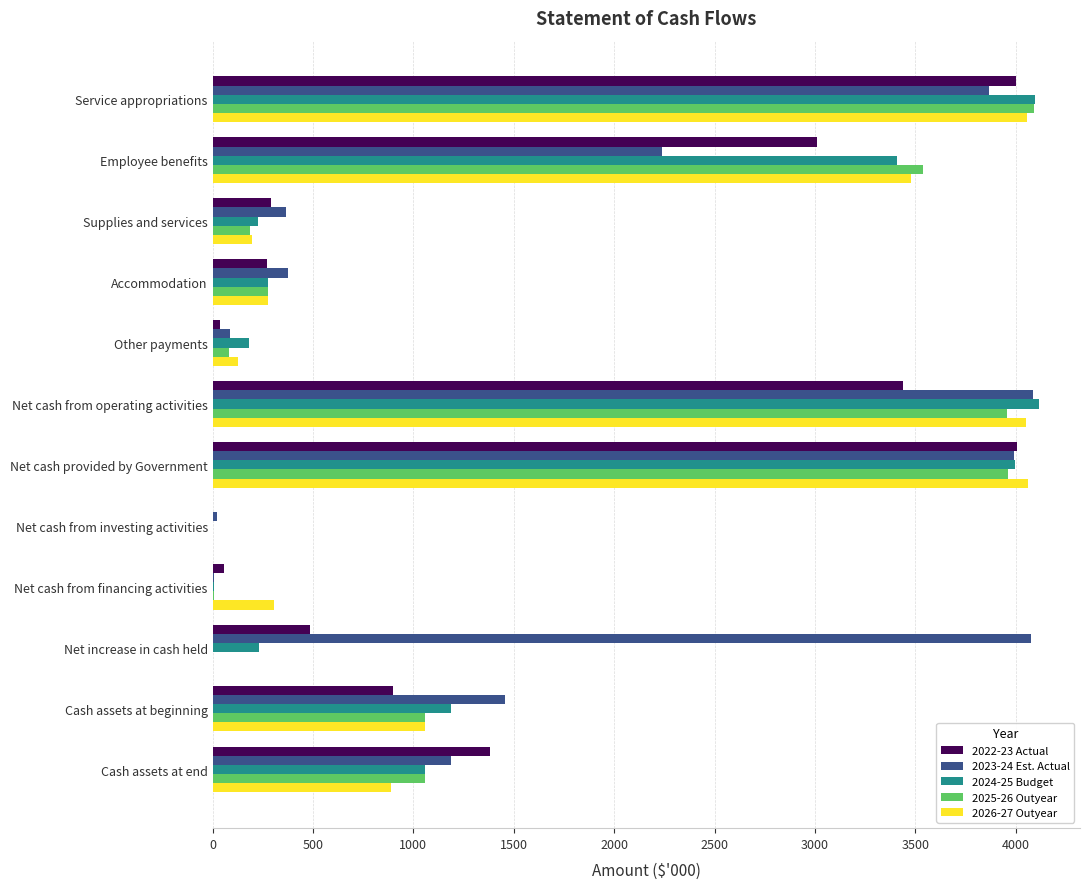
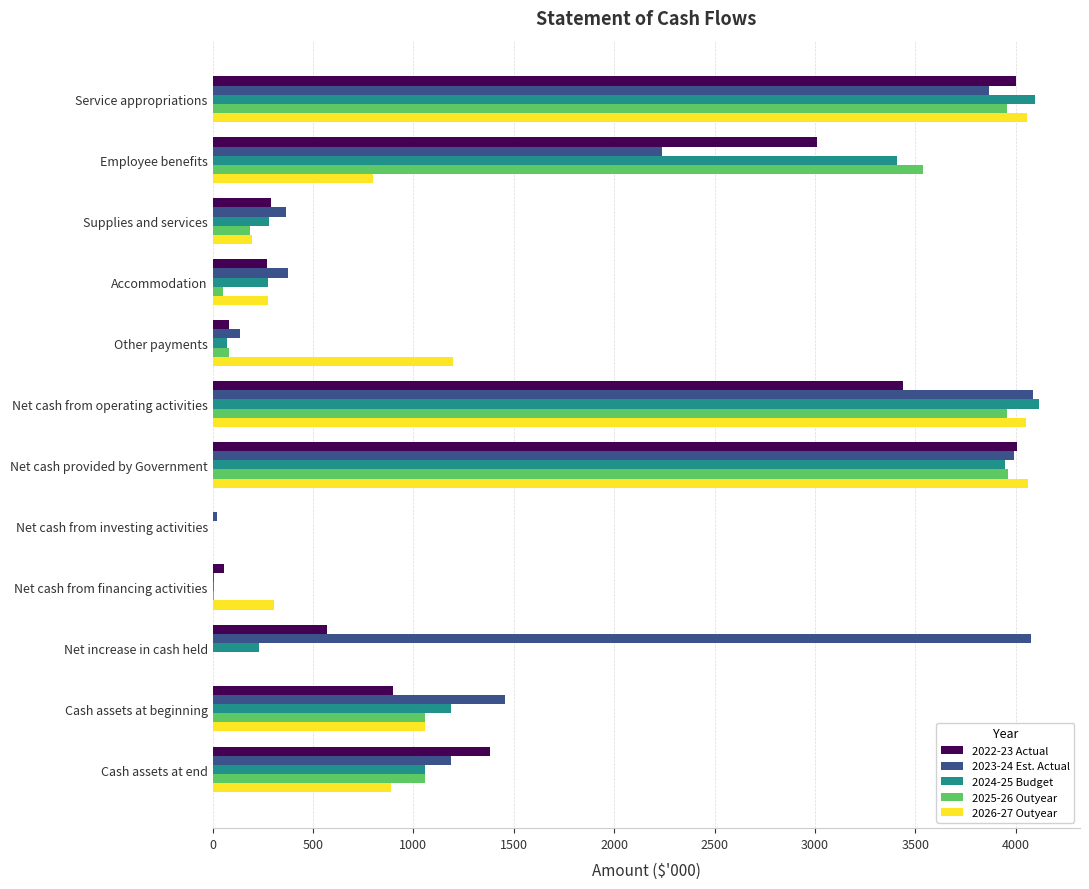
  {
    "2022-23 Actual": {
      "Service appropriations": 4000,
      "Employee benefits": 3010,
      "Supplies and services": 290,
      "Accommodation": 270,
-     "Other payments": 40,
+     "Other payments": 80,
      "Net cash from operating activities": 3440,
      "Net cash provided by Government": 4010,
      "Net cash from investing activities": 0,
      "Net cash from financing activities": 60,
-     "Net increase in cash held": 480,
+     "Net increase in cash held": 570,
      "Cash assets at beginning": 900,
      "Cash assets at end": 1380
    },
    "2023-24 Est. Actual": {
      "Service appropriations": 3870,
      "Employee benefits": 2240,
      "Supplies and services": 370,
      "Accommodation": 370,
-     "Other payments": 90,
+     "Other payments": 140,
      "Net cash from operating activities": 4090,
      "Net cash provided by Government": 3990,
      "Net cash from investing activities": 20,
      "Net increase in cash held": 4080,
      "Cash assets at beginning": 1460,
      "Cash assets at end": 1190
    },
    "2024-25 Budget": {
      "Service appropriations": 4100,
      "Employee benefits": 3410,
-     "Supplies and services": 230,
+     "Supplies and services": 280,
      "Accommodation": 280,
-     "Other payments": 180,
+     "Other payments": 70,
      "Net cash from operating activities": 4110,
-     "Net cash provided by Government": 3990,
+     "Net cash provided by Government": 3950,
      "Net cash from investing activities": 0,
      "Net increase in cash held": 230,
      "Cash assets at beginning": 1190,
      "Cash assets at end": 1060
    },
    "2025-26 Outyear": {
-     "Service appropriations": 4090,
+     "Service appropriations": 3960,
      "Employee benefits": 3540,
      "Supplies and services": 190,
-     "Accommodation": 280,
+     "Accommodation": 50,
      "Other payments": 80,
      "Net cash from operating activities": 3950,
      "Net cash provided by Government": 3960,
      "Net cash from investing activities": 0,
      "Cash assets at beginning": 1060,
      "Cash assets at end": 1060
    },
    "2026-27 Outyear": {
      "Service appropriations": 4060,
-     "Employee benefits": 3480,
+     "Employee benefits": 800,
      "Supplies and services": 200,
      "Accommodation": 280,
-     "Other payments": 130,
+     "Other payments": 1200,
      "Net cash from operating activities": 4050,
      "Net cash provided by Government": 4060,
      "Net cash from investing activities": 0,
      "Net cash from financing activities": 310,
      "Cash assets at beginning": 1060,
      "Cash assets at end": 890
    }
  }
